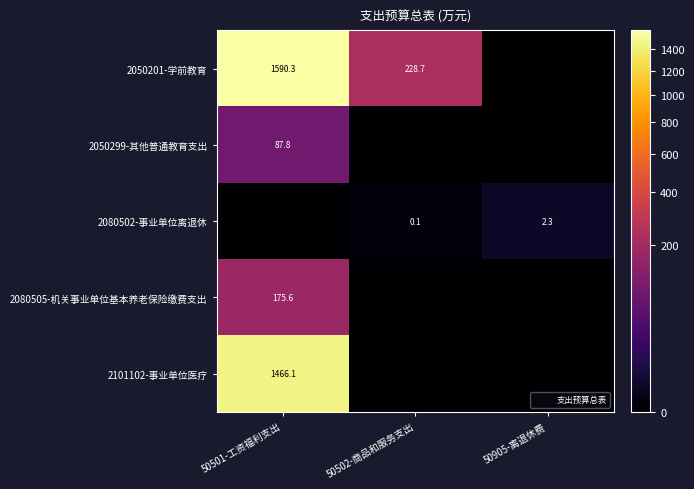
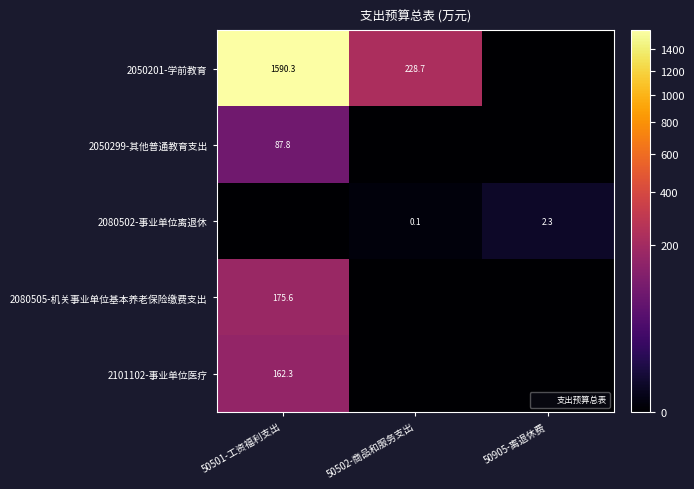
  {
    "2050201-学前教育": {
      "50501-工资福利支出": 1590.3,
      "50502-商品和服务支出": 228.7
    },
    "2050299-其他普通教育支出": {
      "50501-工资福利支出": 87.8
    },
    "2080502-事业单位离退休": {
      "50502-商品和服务支出": 0.1,
      "50905-离退休费": 2.3
    },
    "2080505-机关事业单位基本养老保险缴费支出": {
      "50501-工资福利支出": 175.6
    },
    "2101102-事业单位医疗": {
-     "50501-工资福利支出": 1466.1
+     "50501-工资福利支出": 162.3
    }
  }
